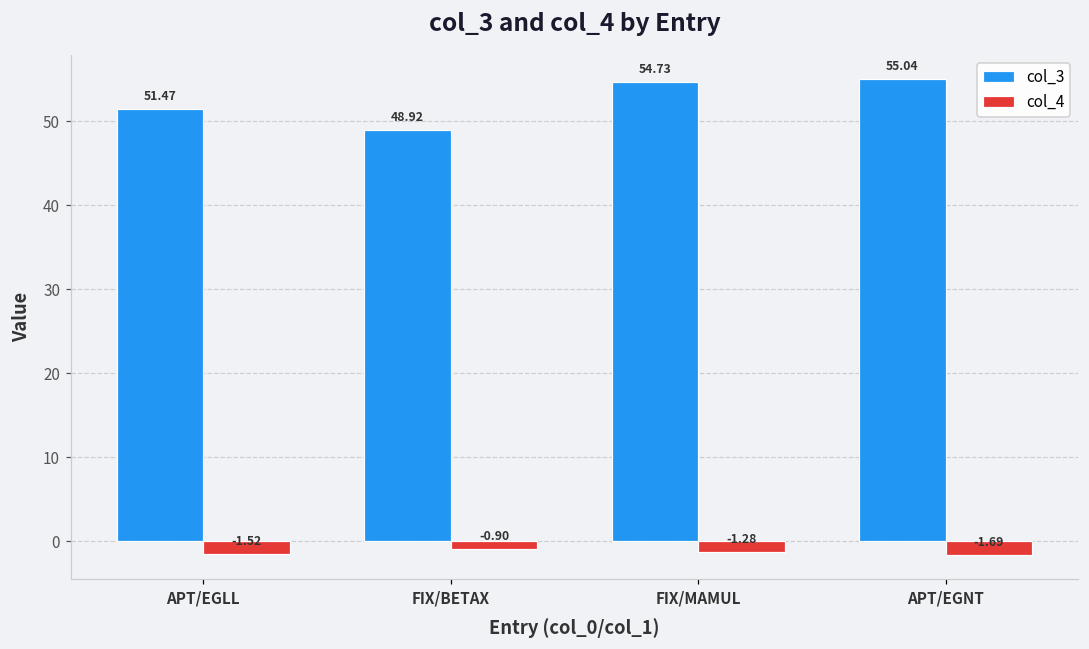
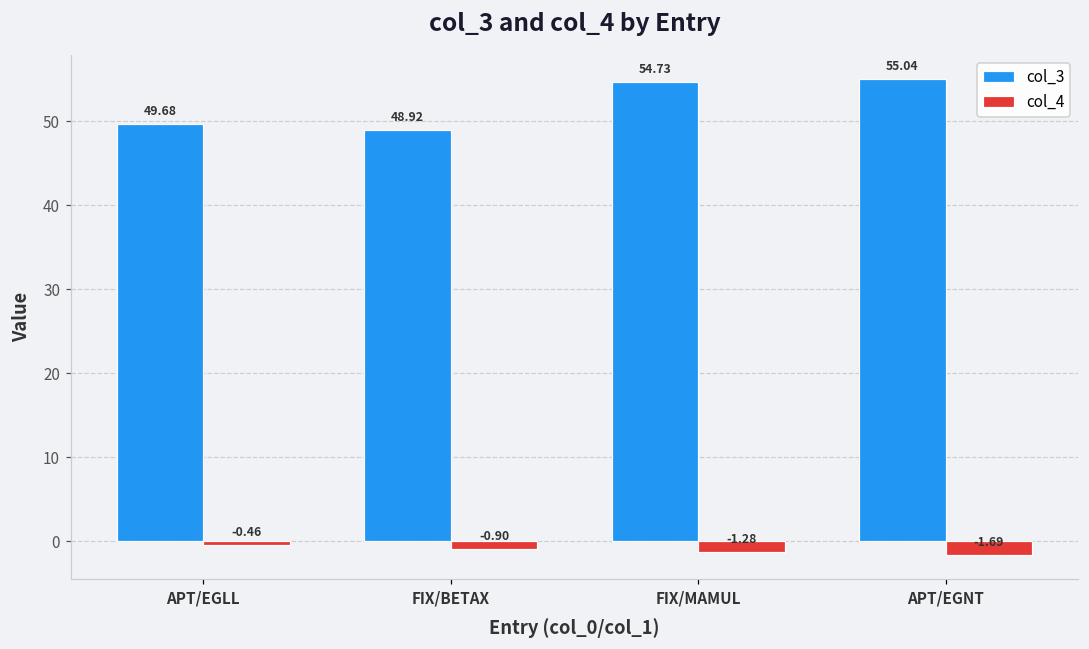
  {
    "col_3": {
-     "APT/EGLL": 51.47,
+     "APT/EGLL": 49.68,
      "FIX/BETAX": 48.92,
      "FIX/MAMUL": 54.73,
      "APT/EGNT": 55.04
    },
    "col_4": {
-     "APT/EGLL": -1.52,
+     "APT/EGLL": -0.46,
      "FIX/BETAX": -0.90,
      "FIX/MAMUL": -1.28,
      "APT/EGNT": -1.69
    }
  }
